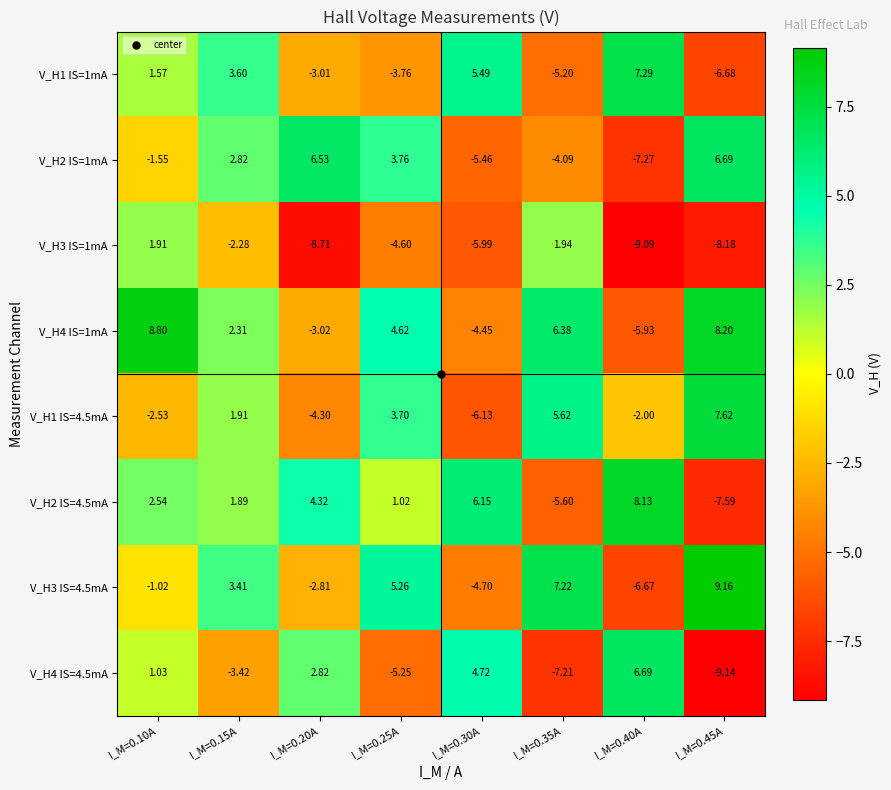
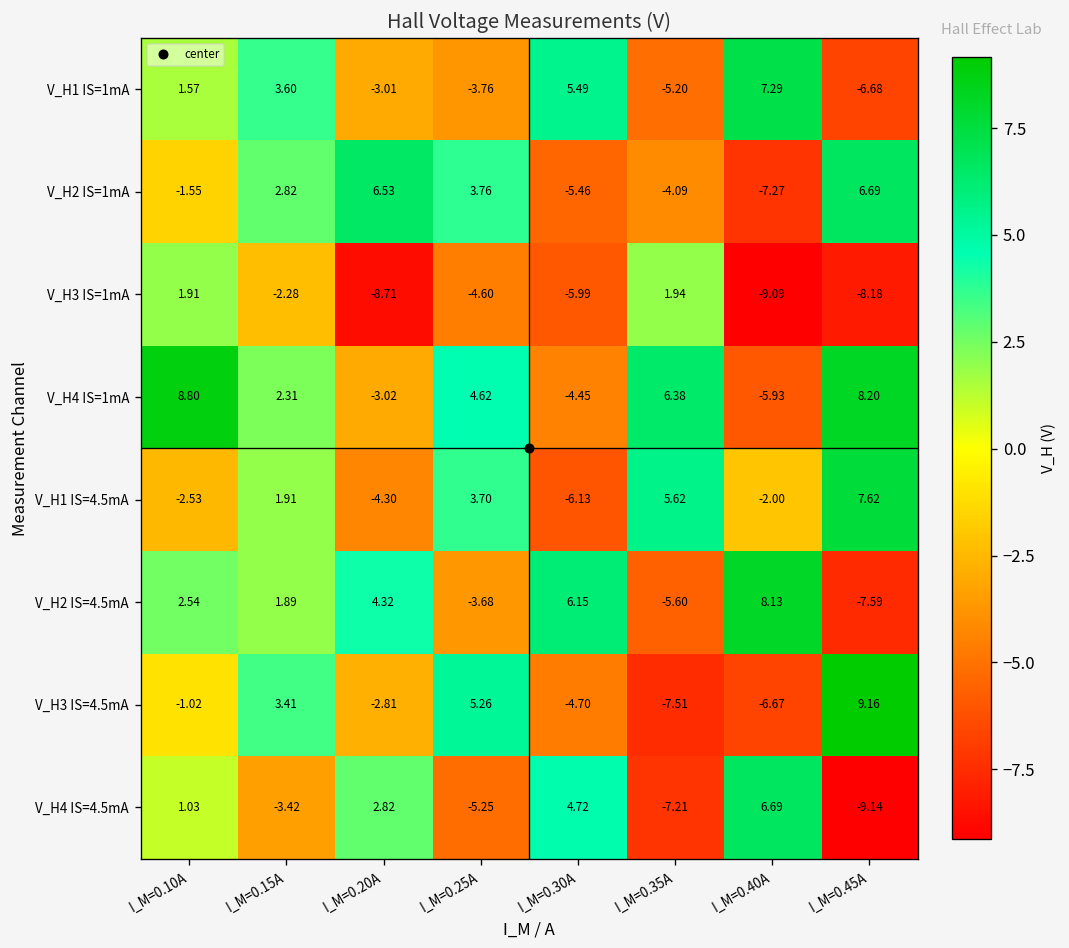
  {
    "V_H1 IS=1mA": {
      "I_M=0.10A": 1.57,
      "I_M=0.15A": 3.60,
      "I_M=0.20A": -3.01,
      "I_M=0.25A": -3.76,
      "I_M=0.30A": 5.49,
      "I_M=0.35A": -5.20,
      "I_M=0.40A": 7.29,
      "I_M=0.45A": -6.68
    },
    "V_H2 IS=1mA": {
      "I_M=0.10A": -1.55,
      "I_M=0.15A": 2.82,
      "I_M=0.20A": 6.53,
      "I_M=0.25A": 3.76,
      "I_M=0.30A": -5.46,
      "I_M=0.35A": -4.09,
      "I_M=0.40A": -7.27,
      "I_M=0.45A": 6.69
    },
    "V_H3 IS=1mA": {
      "I_M=0.10A": 1.91,
      "I_M=0.15A": -2.28,
      "I_M=0.20A": -8.71,
      "I_M=0.25A": -4.60,
      "I_M=0.30A": -5.99,
      "I_M=0.35A": 1.94,
      "I_M=0.40A": -9.09,
      "I_M=0.45A": -8.18
    },
    "V_H4 IS=1mA": {
      "I_M=0.10A": 8.80,
      "I_M=0.15A": 2.31,
      "I_M=0.20A": -3.02,
      "I_M=0.25A": 4.62,
      "I_M=0.30A": -4.45,
      "I_M=0.35A": 6.38,
      "I_M=0.40A": -5.93,
      "I_M=0.45A": 8.20
    },
    "V_H1 IS=4.5mA": {
      "I_M=0.10A": -2.53,
      "I_M=0.15A": 1.91,
      "I_M=0.20A": -4.30,
      "I_M=0.25A": 3.70,
      "I_M=0.30A": -6.13,
      "I_M=0.35A": 5.62,
      "I_M=0.40A": -2.00,
      "I_M=0.45A": 7.62
    },
    "V_H2 IS=4.5mA": {
      "I_M=0.10A": 2.54,
      "I_M=0.15A": 1.89,
      "I_M=0.20A": 4.32,
-     "I_M=0.25A": 1.02,
+     "I_M=0.25A": -3.68,
      "I_M=0.30A": 6.15,
      "I_M=0.35A": -5.60,
      "I_M=0.40A": 8.13,
      "I_M=0.45A": -7.59
    },
    "V_H3 IS=4.5mA": {
      "I_M=0.10A": -1.02,
      "I_M=0.15A": 3.41,
      "I_M=0.20A": -2.81,
      "I_M=0.25A": 5.26,
      "I_M=0.30A": -4.70,
-     "I_M=0.35A": 7.22,
+     "I_M=0.35A": -7.51,
      "I_M=0.40A": -6.67,
      "I_M=0.45A": 9.16
    },
    "V_H4 IS=4.5mA": {
      "I_M=0.10A": 1.03,
      "I_M=0.15A": -3.42,
      "I_M=0.20A": 2.82,
      "I_M=0.25A": -5.25,
      "I_M=0.30A": 4.72,
      "I_M=0.35A": -7.21,
      "I_M=0.40A": 6.69,
      "I_M=0.45A": -9.14
    }
  }
